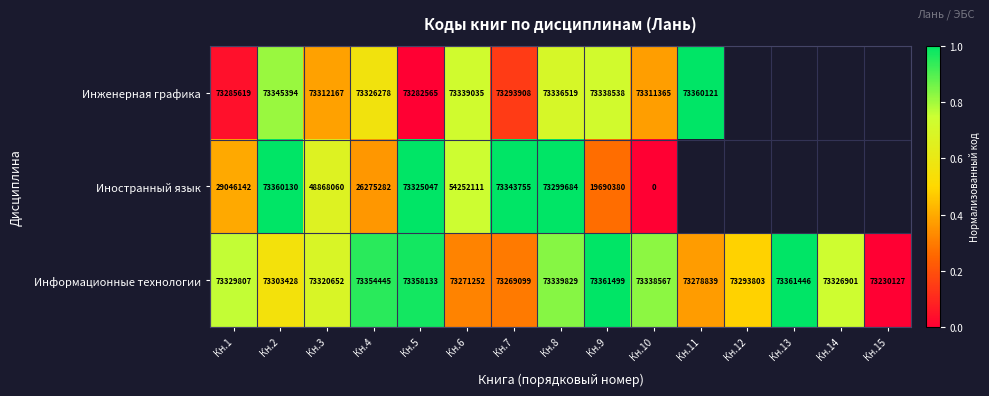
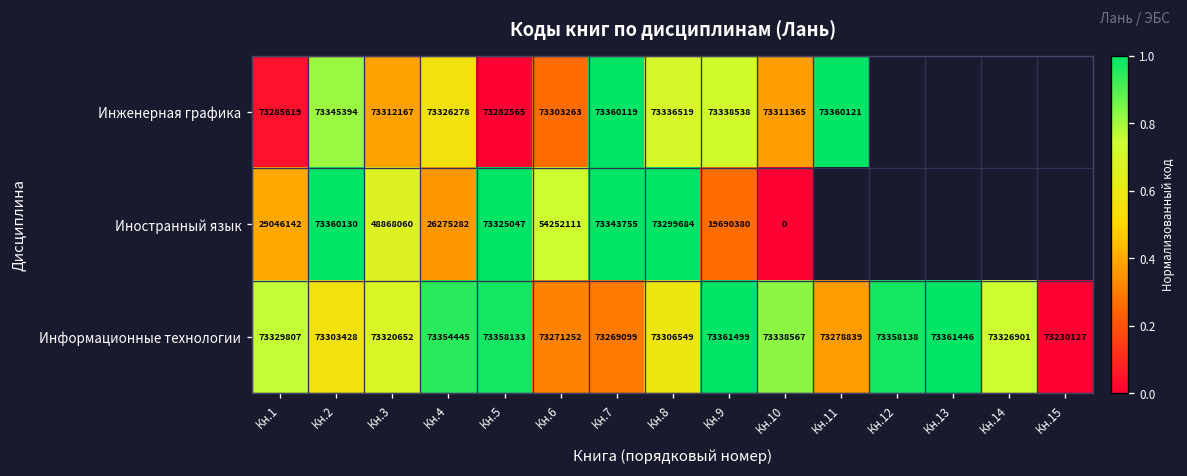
  {
    "Инженерная графика": {
      "Кн.1": 73285619,
      "Кн.2": 73345394,
      "Кн.3": 73312167,
      "Кн.4": 73326278,
      "Кн.5": 73282565,
-     "Кн.6": 73339035,
-     "Кн.7": 73293908,
+     "Кн.6": 73303263,
+     "Кн.7": 73360119,
      "Кн.8": 73336519,
      "Кн.9": 73338538,
      "Кн.10": 73311365,
      "Кн.11": 73360121
    },
    "Иностранный язык": {
      "Кн.1": 29046142,
      "Кн.2": 73360130,
      "Кн.3": 48868060,
      "Кн.4": 26275282,
      "Кн.5": 73325047,
      "Кн.6": 54252111,
      "Кн.7": 73343755,
      "Кн.8": 73299684,
      "Кн.9": 19690380,
      "Кн.10": 0
    },
    "Информационные технологии": {
      "Кн.1": 73329807,
      "Кн.2": 73303428,
      "Кн.3": 73320652,
      "Кн.4": 73354445,
      "Кн.5": 73358133,
      "Кн.6": 73271252,
      "Кн.7": 73269099,
-     "Кн.8": 73339829,
+     "Кн.8": 73306549,
      "Кн.9": 73361499,
      "Кн.10": 73338567,
      "Кн.11": 73278839,
-     "Кн.12": 73293803,
+     "Кн.12": 73358138,
      "Кн.13": 73361446,
      "Кн.14": 73326901,
      "Кн.15": 73230127
    }
  }
